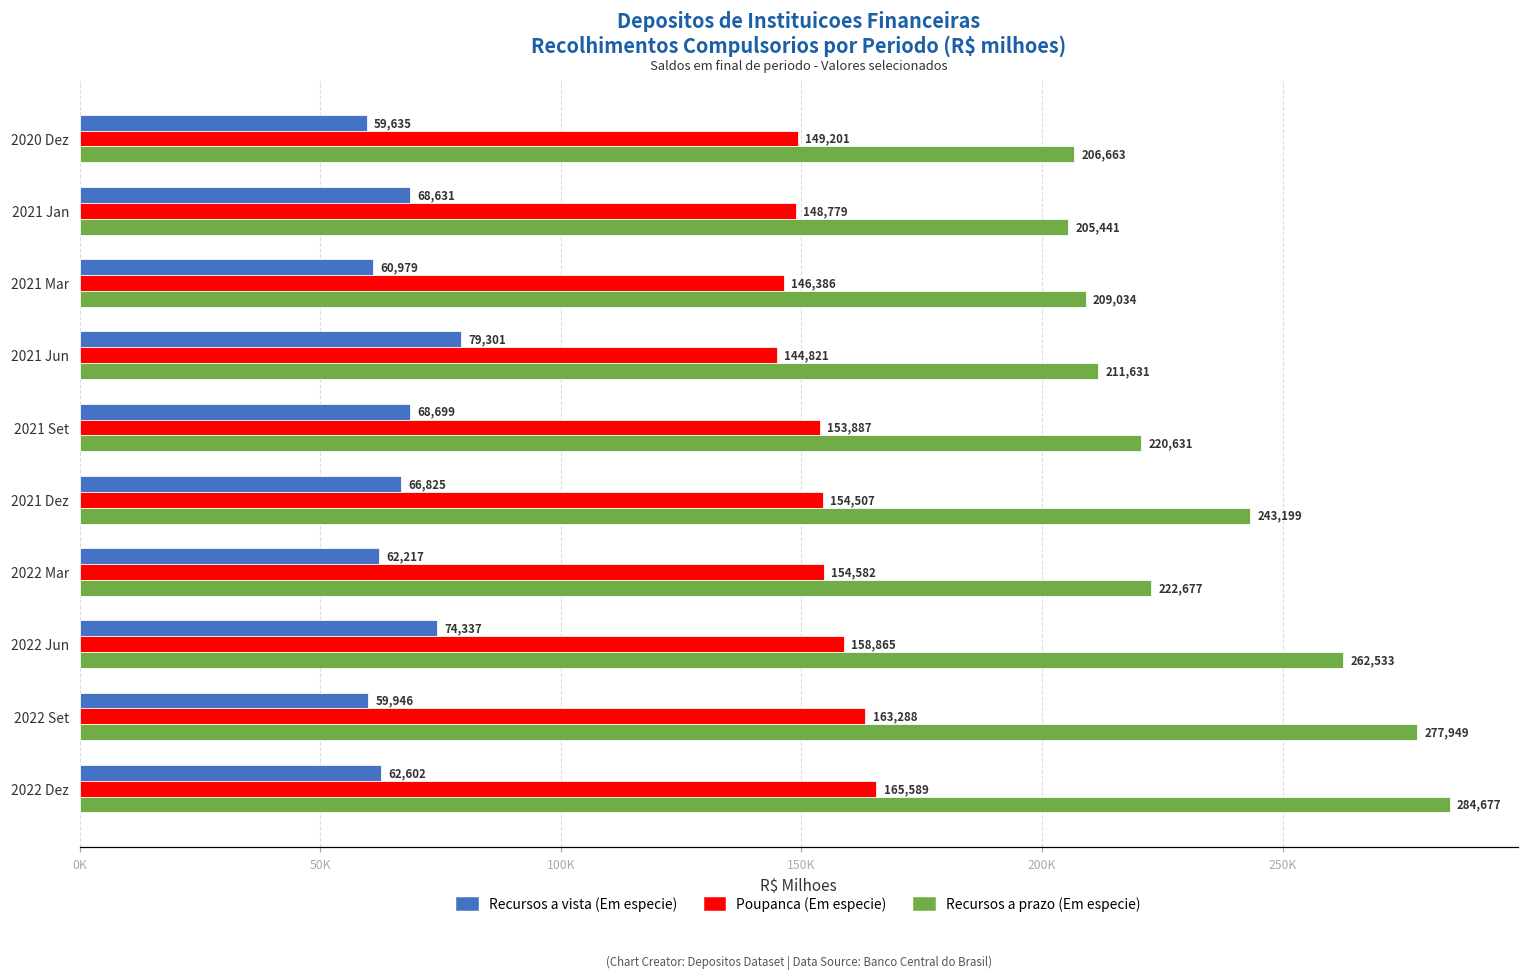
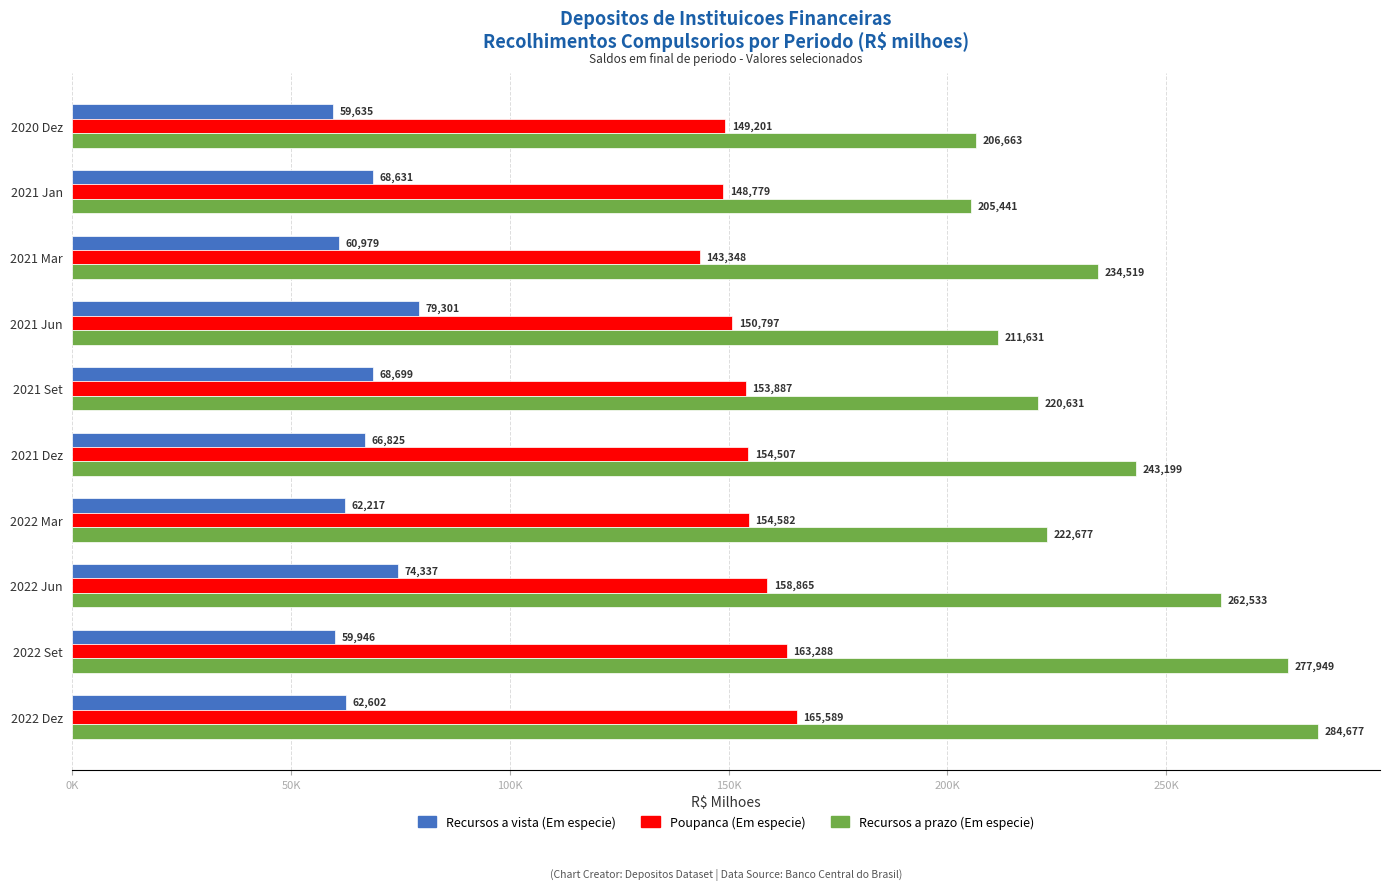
  {
    "Recursos a vista (Em especie)": {
      "2020 Dez": "59,635",
      "2021 Jan": "68,631",
      "2021 Mar": "60,979",
      "2021 Jun": "79,301",
      "2021 Set": "68,699",
      "2021 Dez": "66,825",
      "2022 Mar": "62,217",
      "2022 Jun": "74,337",
      "2022 Set": "59,946",
      "2022 Dez": "62,602"
    },
    "Poupanca (Em especie)": {
      "2020 Dez": "149,201",
      "2021 Jan": "148,779",
-     "2021 Mar": "146,386",
-     "2021 Jun": "144,821",
+     "2021 Mar": "143,348",
+     "2021 Jun": "150,797",
      "2021 Set": "153,887",
      "2021 Dez": "154,507",
      "2022 Mar": "154,582",
      "2022 Jun": "158,865",
      "2022 Set": "163,288",
      "2022 Dez": "165,589"
    },
    "Recursos a prazo (Em especie)": {
      "2020 Dez": "206,663",
      "2021 Jan": "205,441",
-     "2021 Mar": "209,034",
+     "2021 Mar": "234,519",
      "2021 Jun": "211,631",
      "2021 Set": "220,631",
      "2021 Dez": "243,199",
      "2022 Mar": "222,677",
      "2022 Jun": "262,533",
      "2022 Set": "277,949",
      "2022 Dez": "284,677"
    }
  }
